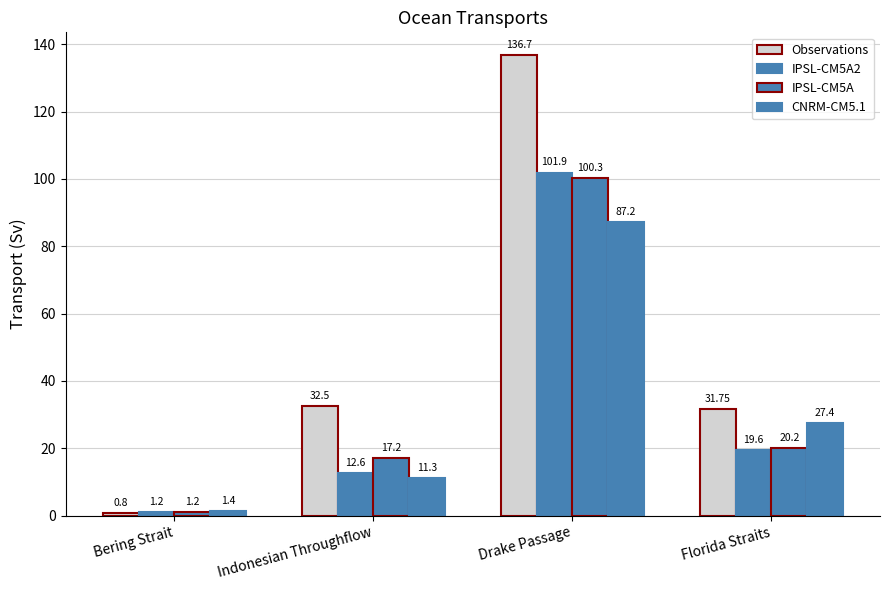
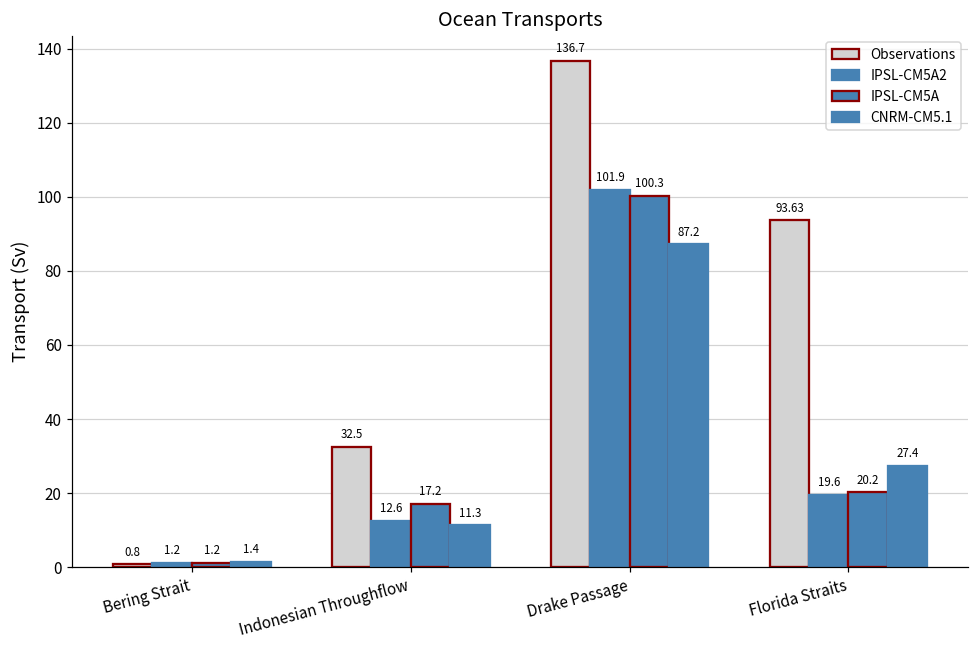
  {
    "Observations": {
      "Bering Strait": 0.8,
      "Indonesian Throughflow": 32.5,
      "Drake Passage": 136.7,
-     "Florida Straits": 31.75
+     "Florida Straits": 93.63
    }
  }
